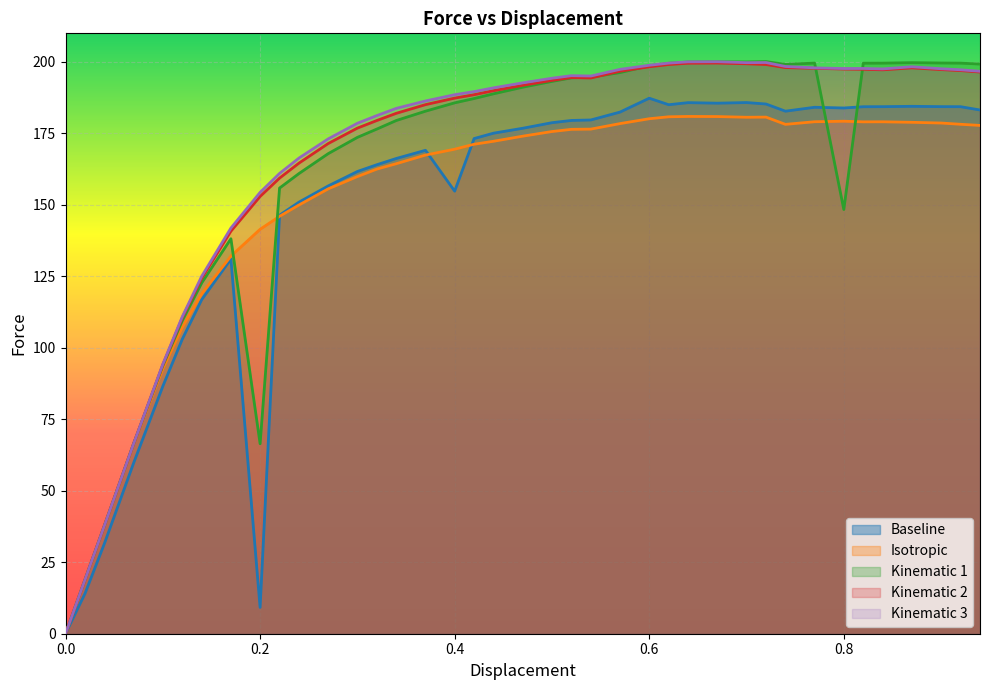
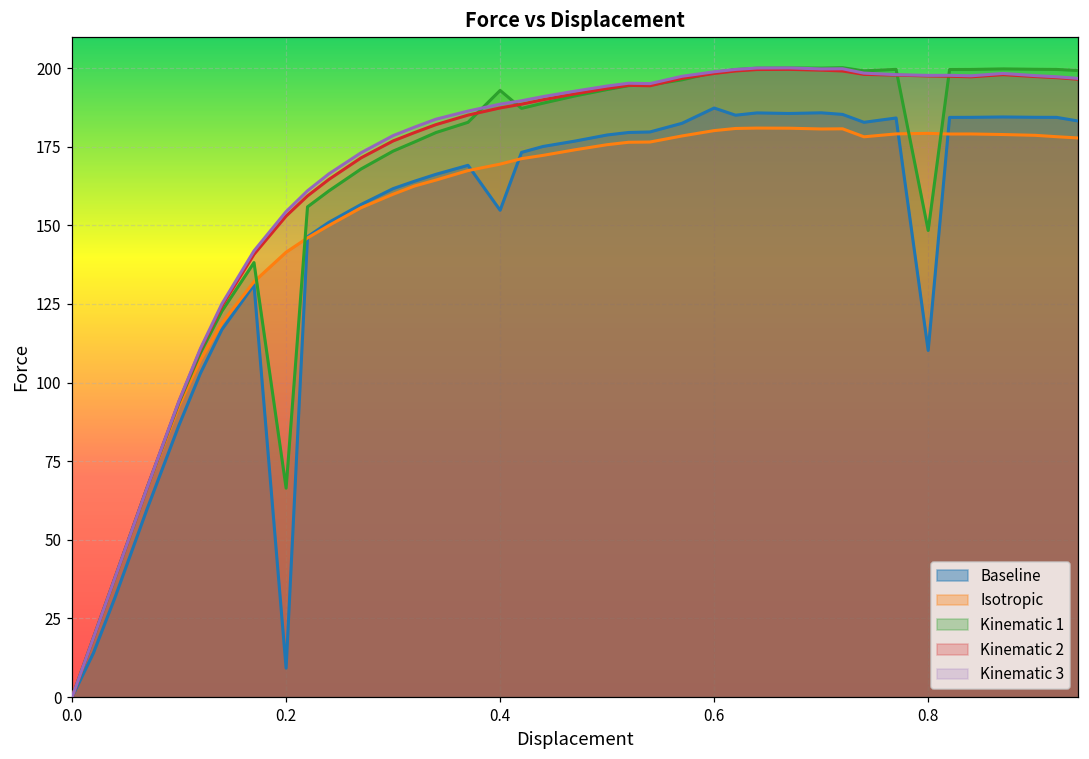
  {
    "Baseline": {
      "0.2": 9,
      "0.4": 155,
      "0.6": 187,
-     "0.8": 184
+     "0.8": 110
    },
    "Kinematic 1": {
      "0.2": 66,
-     "0.4": 186,
+     "0.4": 193,
      "0.8": 148
    },
    "Kinematic 3": {
      "0.2": 154,
      "0.4": 189
    }
  }
